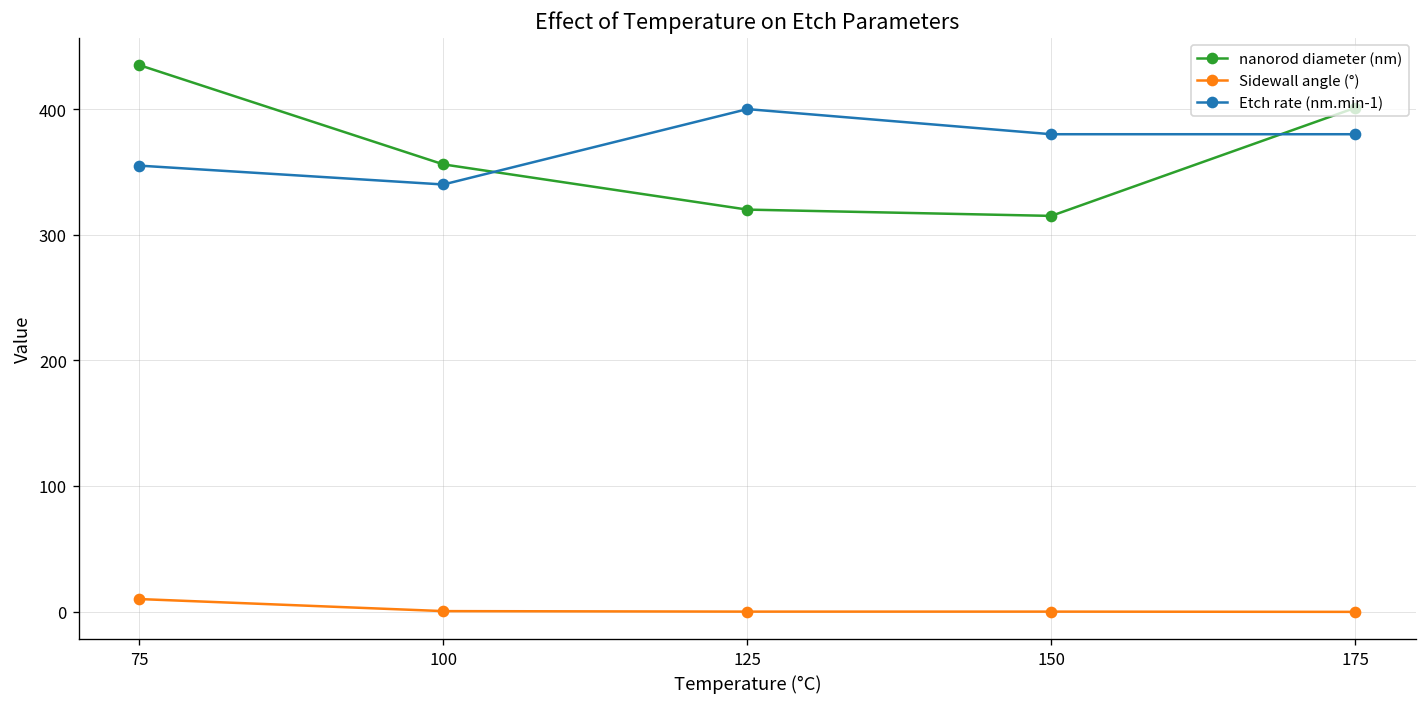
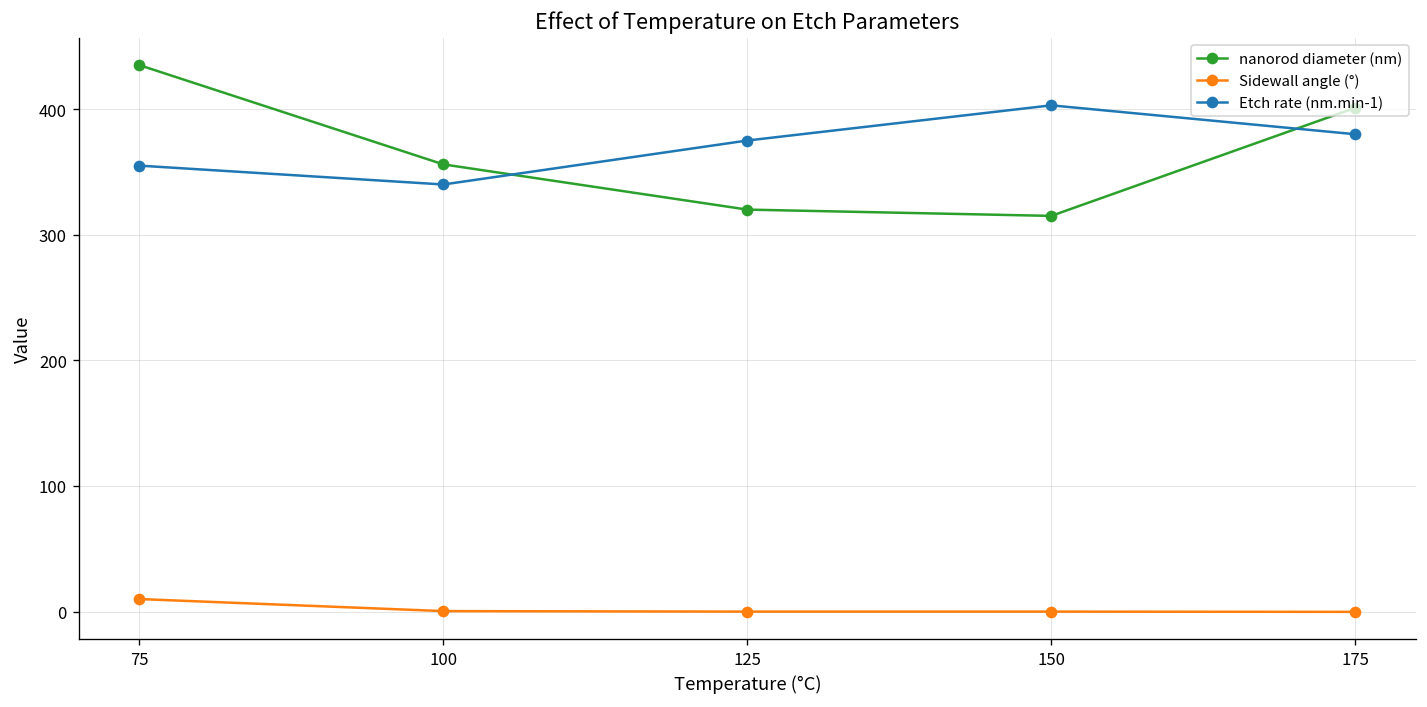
  {
    "nanorod diameter (nm)": {
      "75": 435,
      "100": 356,
      "125": 320,
      "150": 315
    },
    "Sidewall angle (°)": {
      "75": 10,
      "100": 0,
      "125": 0,
      "150": 0,
      "175": 0
    },
    "Etch rate (nm.min-1)": {
      "75": 355,
      "100": 340,
-     "125": 400,
-     "150": 380,
+     "125": 375,
+     "150": 403,
      "175": 380
    }
  }
